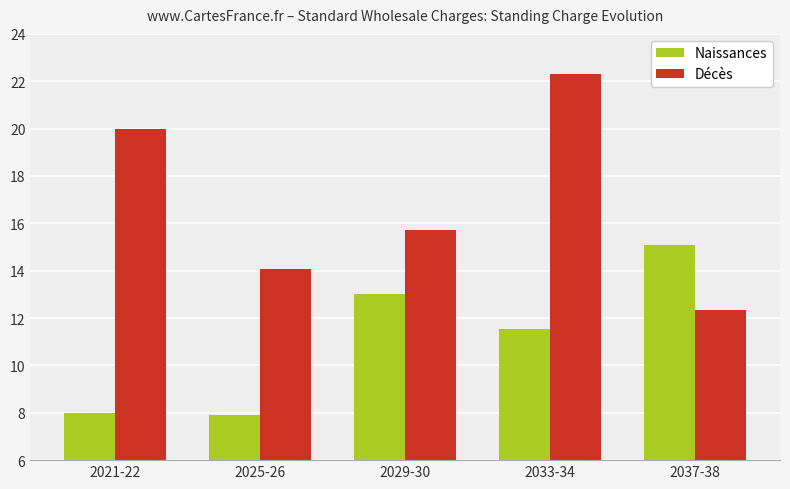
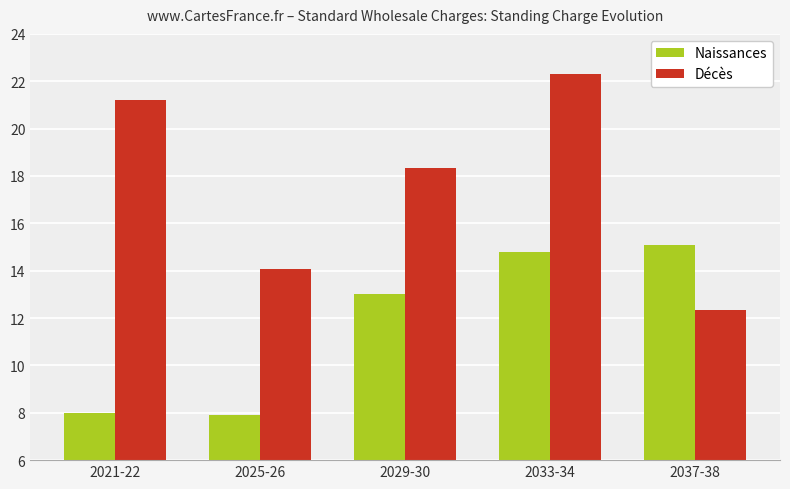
  {
    "Naissances": {
      "2021-22": 8.0,
      "2025-26": 7.9,
      "2029-30": 13.0,
-     "2033-34": 11.5,
+     "2033-34": 14.8,
      "2037-38": 15.1
    },
    "Décès": {
-     "2021-22": 20.0,
+     "2021-22": 21.2,
      "2025-26": 14.1,
-     "2029-30": 15.7,
+     "2029-30": 18.3,
      "2033-34": 22.3,
      "2037-38": 12.3
    }
  }
